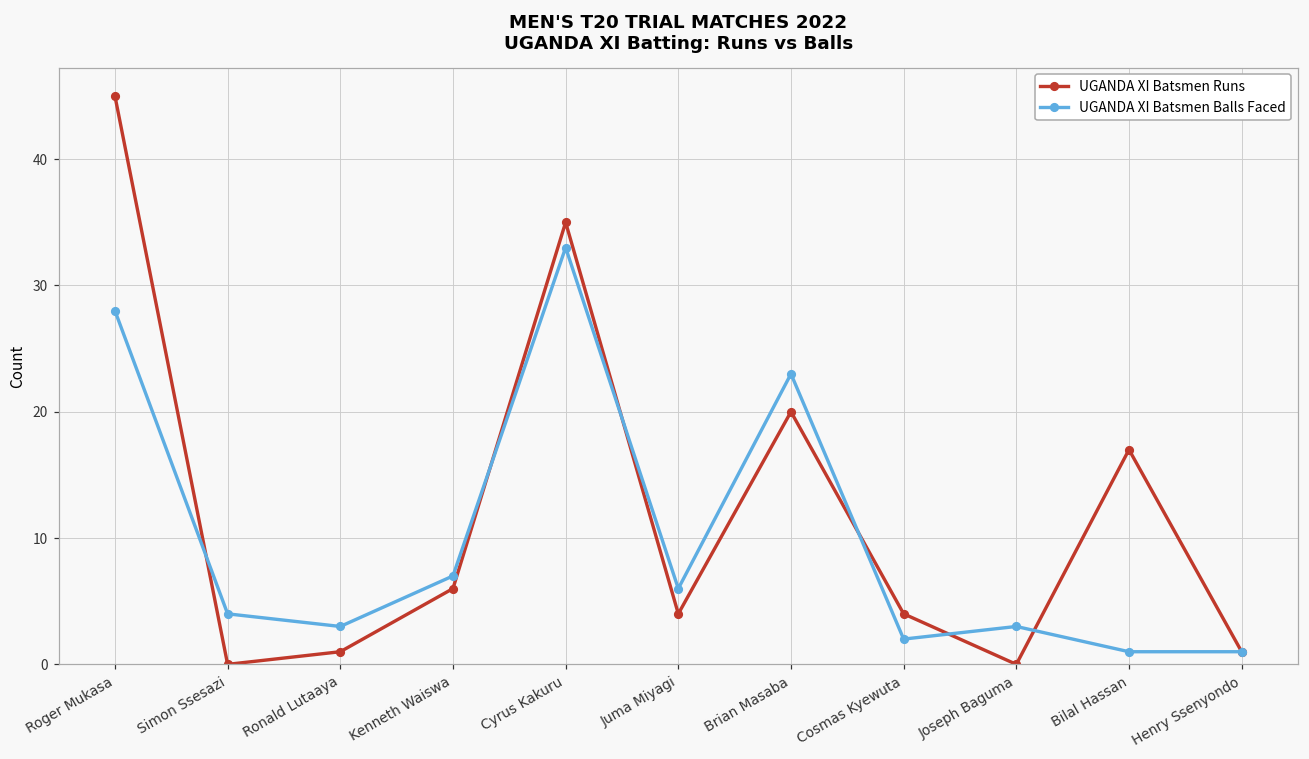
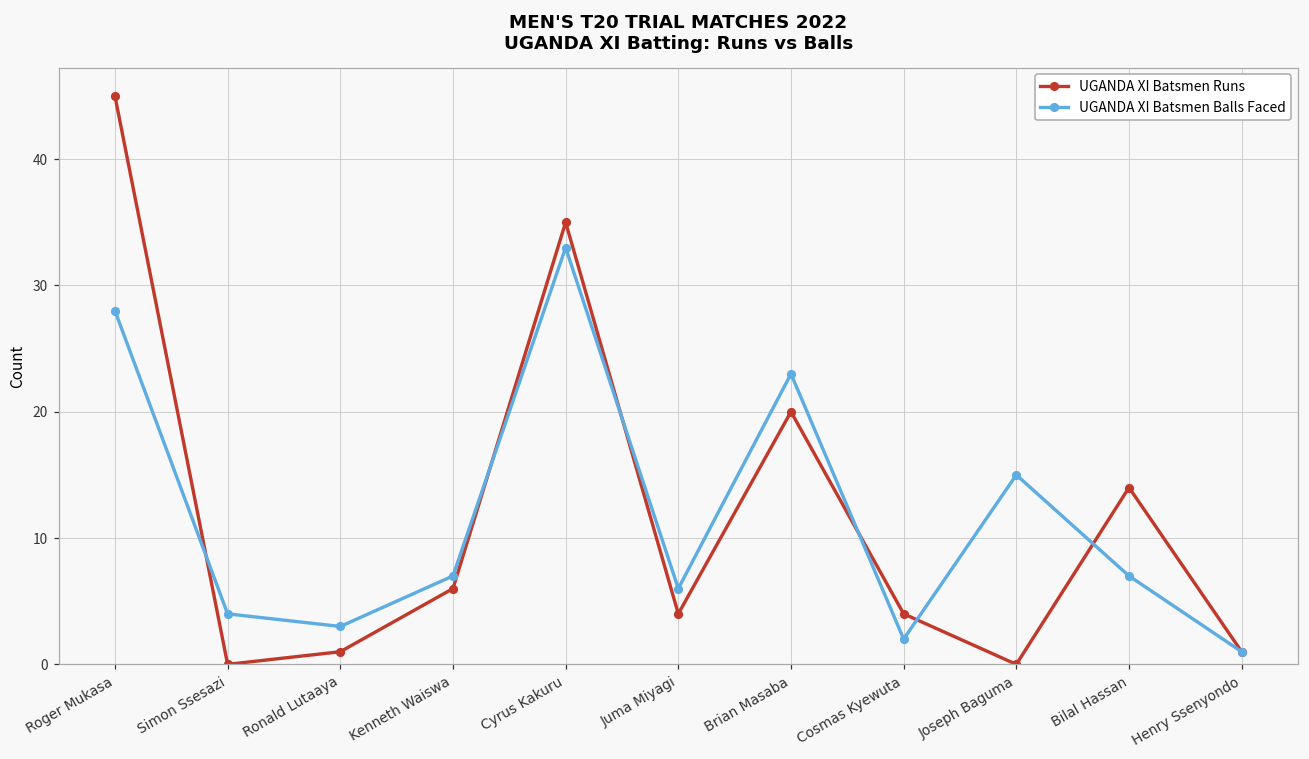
  {
    "UGANDA XI Batsmen Runs": {
      "Roger Mukasa": 45,
      "Simon Ssesazi": 0,
      "Ronald Lutaaya": 1,
      "Kenneth Waiswa": 6,
      "Cyrus Kakuru": 35,
      "Juma Miyagi": 4,
      "Brian Masaba": 20,
      "Cosmas Kyewuta": 4,
      "Joseph Baguma": 0,
-     "Bilal Hassan": 17
+     "Bilal Hassan": 14
    },
    "UGANDA XI Batsmen Balls Faced": {
      "Roger Mukasa": 28,
      "Simon Ssesazi": 4,
      "Ronald Lutaaya": 3,
      "Kenneth Waiswa": 7,
      "Cyrus Kakuru": 33,
      "Juma Miyagi": 6,
      "Brian Masaba": 23,
      "Cosmas Kyewuta": 2,
-     "Joseph Baguma": 3,
-     "Bilal Hassan": 1
+     "Joseph Baguma": 15,
+     "Bilal Hassan": 7
    }
  }
